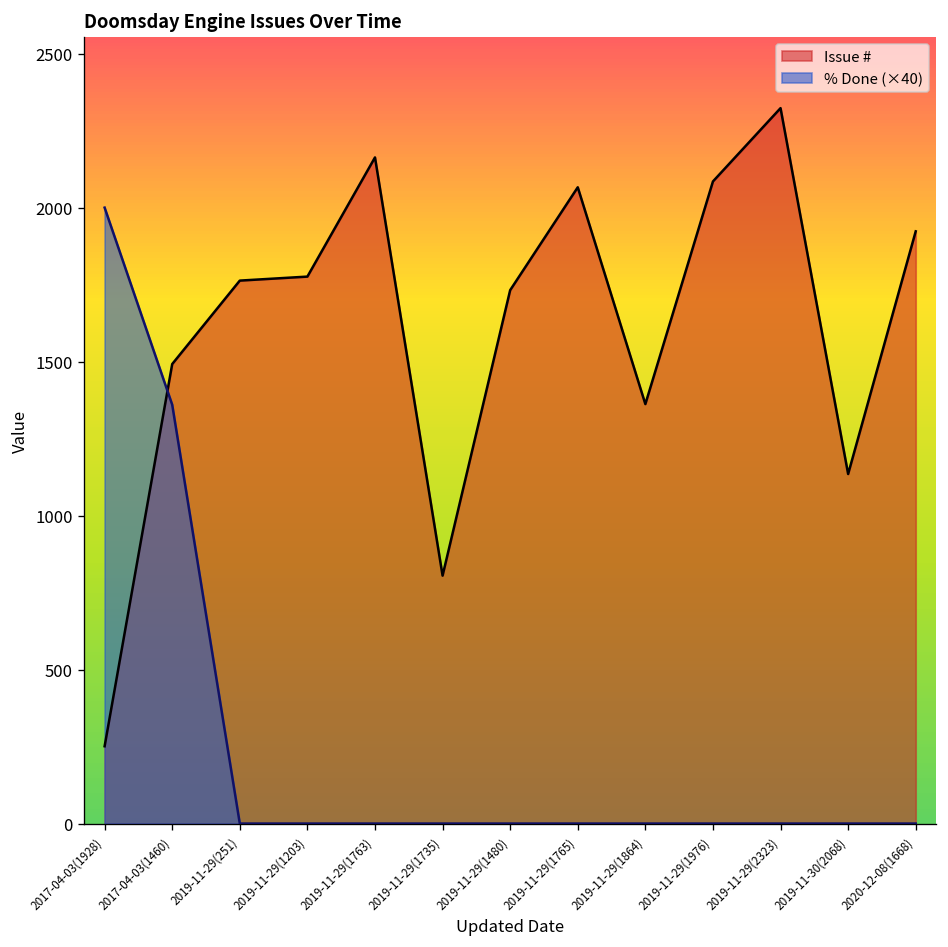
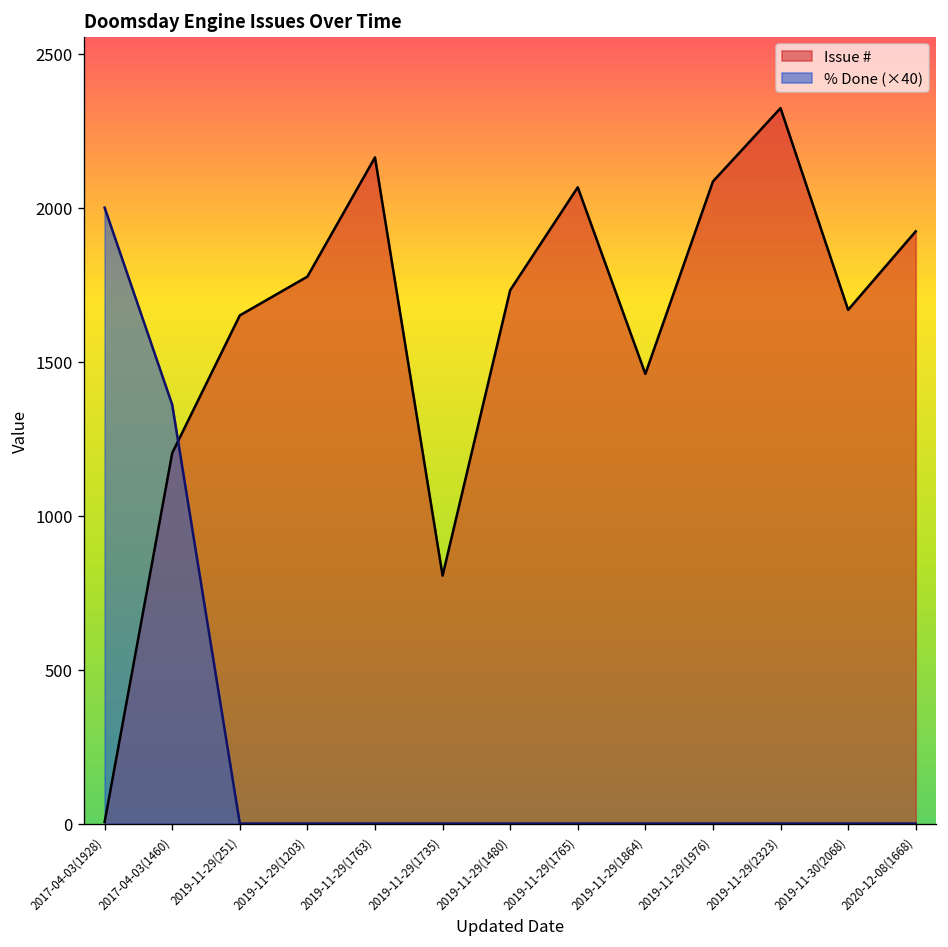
  {
    "Issue #": {
-     "2017-04-03(1928)": 250,
-     "2017-04-03(1460)": 1490,
-     "2019-11-29(251)": 1760,
+     "2017-04-03(1928)": 10,
+     "2017-04-03(1460)": 1200,
+     "2019-11-29(251)": 1650,
      "2019-11-29(1203)": 1780,
      "2019-11-29(1763)": 2160,
      "2019-11-29(1735)": 810,
      "2019-11-29(1480)": 1730,
      "2019-11-29(1765)": 2070,
-     "2019-11-29(1864)": 1360,
+     "2019-11-29(1864)": 1460,
      "2019-11-29(1976)": 2090,
      "2019-11-29(2323)": 2320,
-     "2019-11-30(2068)": 1140,
+     "2019-11-30(2068)": 1670,
      "2020-12-08(1668)": 1920
    },
    "% Done (×40)": {
      "2017-04-03(1928)": 2000,
      "2017-04-03(1460)": 1360,
      "2019-11-29(251)": 0,
      "2019-11-29(1203)": 0,
      "2019-11-29(1763)": 0,
      "2019-11-29(1735)": 0,
      "2019-11-29(1480)": 0,
      "2019-11-29(1765)": 0,
      "2019-11-29(1864)": 0,
      "2019-11-29(1976)": 0,
      "2019-11-29(2323)": 0,
      "2019-11-30(2068)": 0,
      "2020-12-08(1668)": 0
    }
  }
